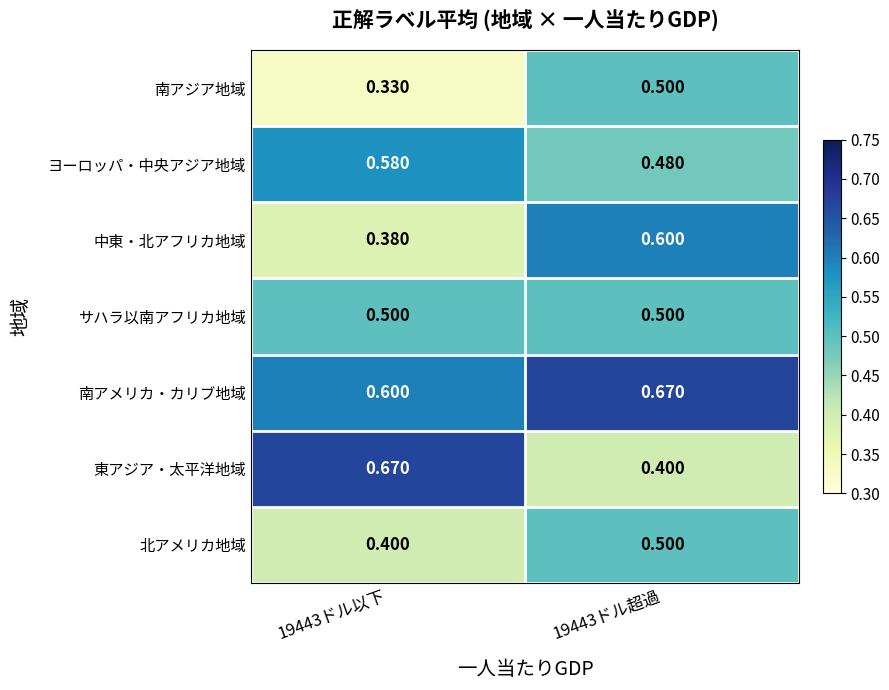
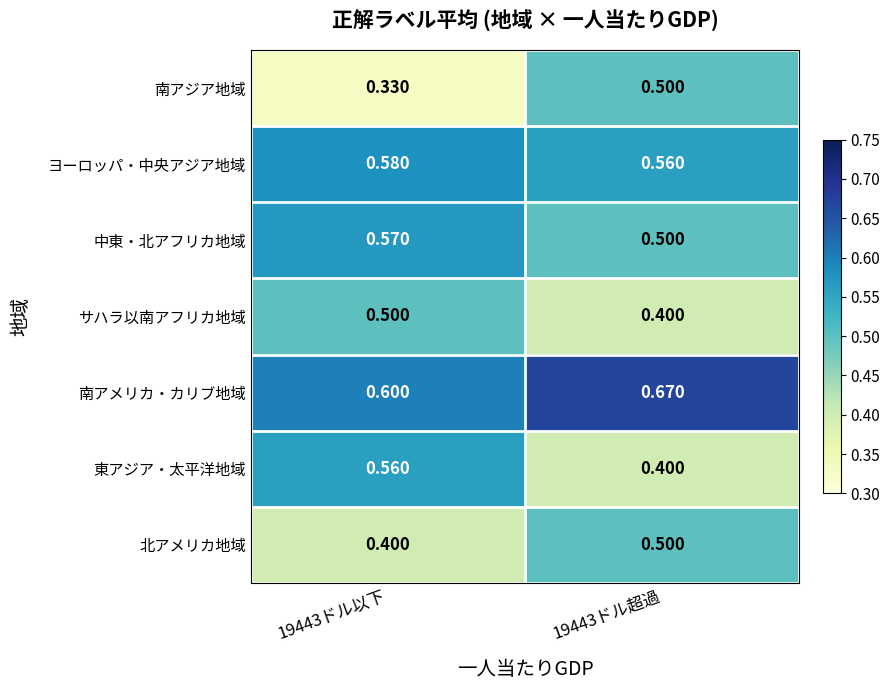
  {
    "南アジア地域": {
      "19443ドル以下": 0.330,
      "19443ドル超過": 0.500
    },
    "ヨーロッパ・中央アジア地域": {
      "19443ドル以下": 0.580,
-     "19443ドル超過": 0.480
+     "19443ドル超過": 0.560
    },
    "中東・北アフリカ地域": {
-     "19443ドル以下": 0.380,
-     "19443ドル超過": 0.600
+     "19443ドル以下": 0.570,
+     "19443ドル超過": 0.500
    },
    "サハラ以南アフリカ地域": {
      "19443ドル以下": 0.500,
-     "19443ドル超過": 0.500
+     "19443ドル超過": 0.400
    },
    "南アメリカ・カリブ地域": {
      "19443ドル以下": 0.600,
      "19443ドル超過": 0.670
    },
    "東アジア・太平洋地域": {
-     "19443ドル以下": 0.670,
+     "19443ドル以下": 0.560,
      "19443ドル超過": 0.400
    },
    "北アメリカ地域": {
      "19443ドル以下": 0.400,
      "19443ドル超過": 0.500
    }
  }
